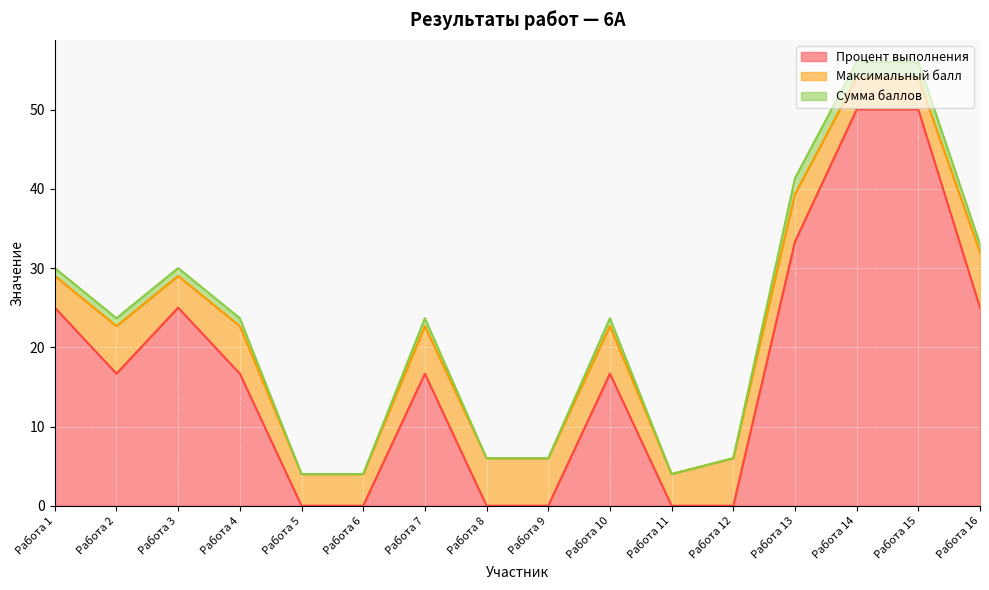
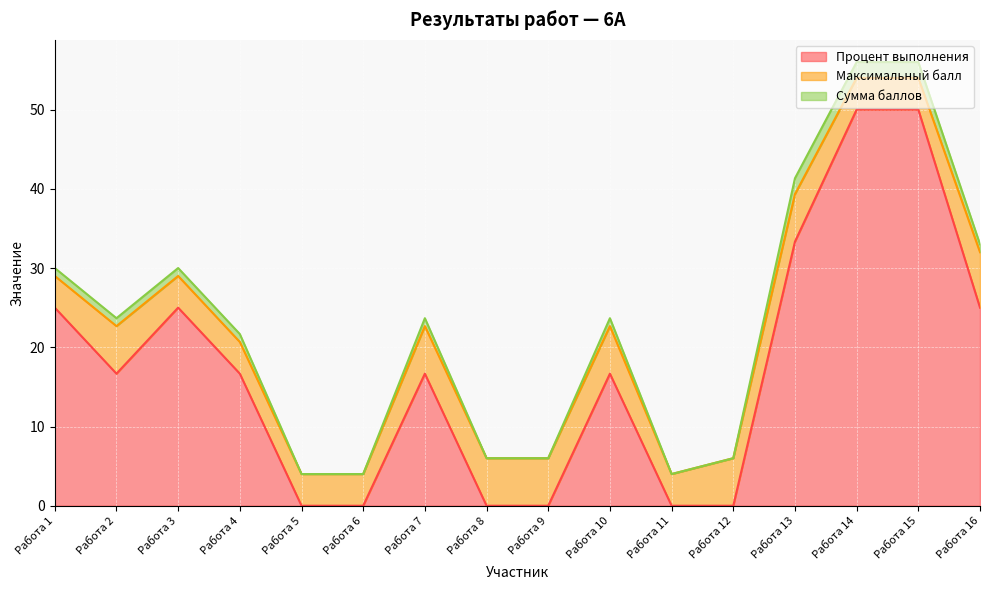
  {
    "Процент выполнения": {
      "Работа 1": 25,
      "Работа 2": 17,
      "Работа 3": 25,
      "Работа 4": 17,
      "Работа 5": 0,
      "Работа 6": 0,
      "Работа 7": 17,
      "Работа 8": 0,
      "Работа 9": 0,
      "Работа 10": 17,
      "Работа 11": 0,
      "Работа 12": 0,
      "Работа 13": 33,
      "Работа 14": 50,
      "Работа 15": 50,
      "Работа 16": 25
    },
    "Максимальный балл": {
      "Работа 1": 4,
      "Работа 2": 6,
      "Работа 3": 4,
-     "Работа 4": 6,
+     "Работа 4": 4,
      "Работа 7": 6,
      "Работа 10": 6,
      "Работа 13": 6,
      "Работа 16": 7
    },
    "Сумма баллов": {
      "Работа 1": 1,
      "Работа 2": 1,
      "Работа 3": 1,
      "Работа 4": 1,
      "Работа 7": 1,
      "Работа 10": 1,
      "Работа 13": 2,
      "Работа 16": 1
    }
  }
